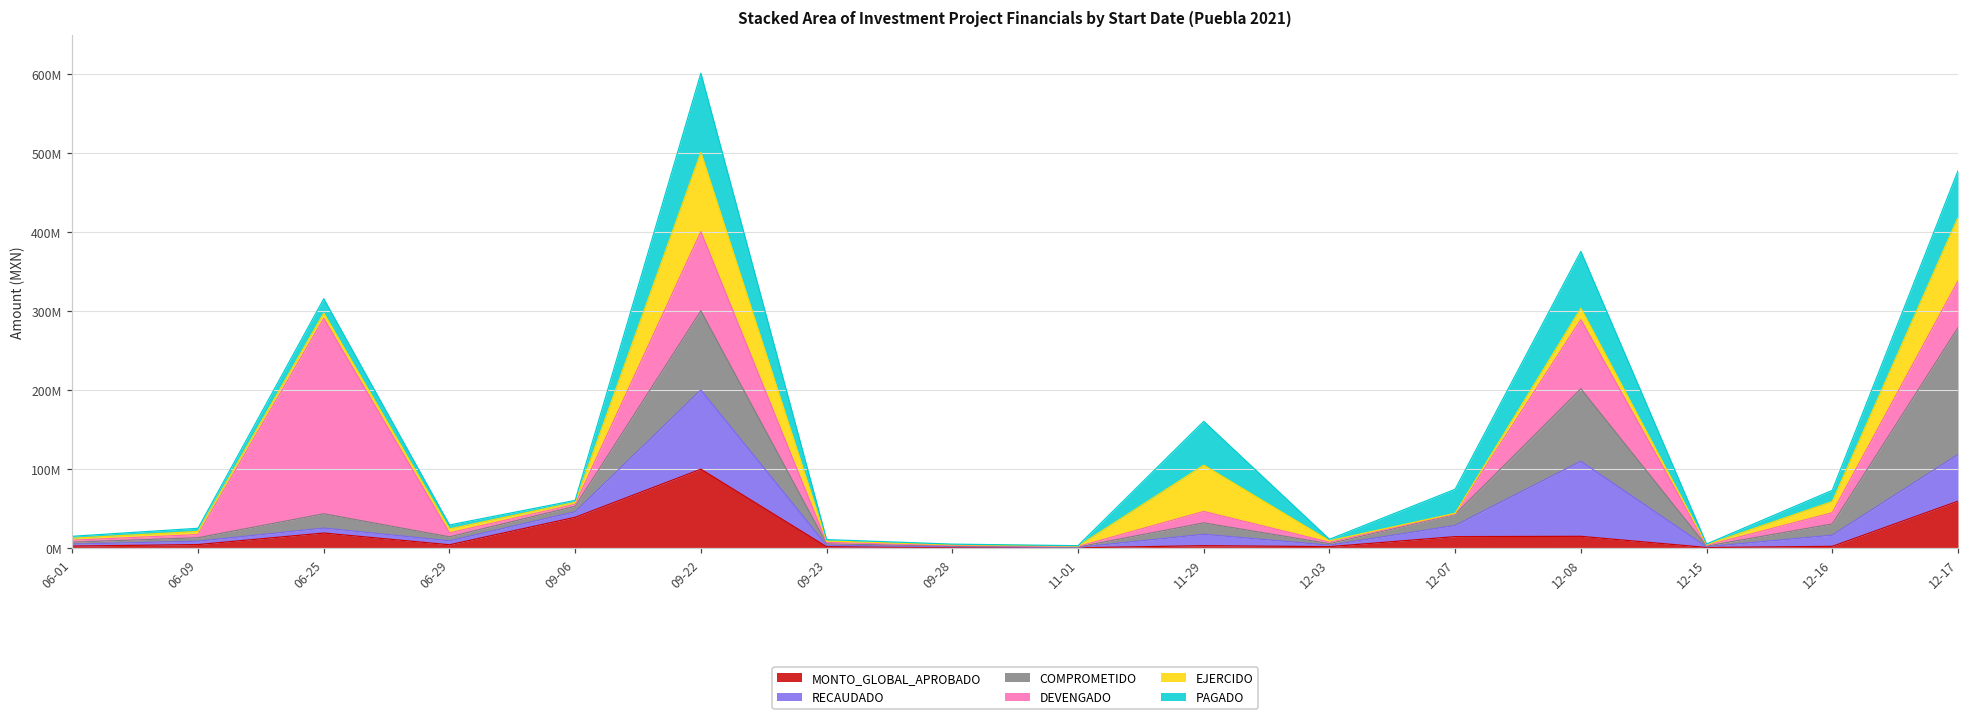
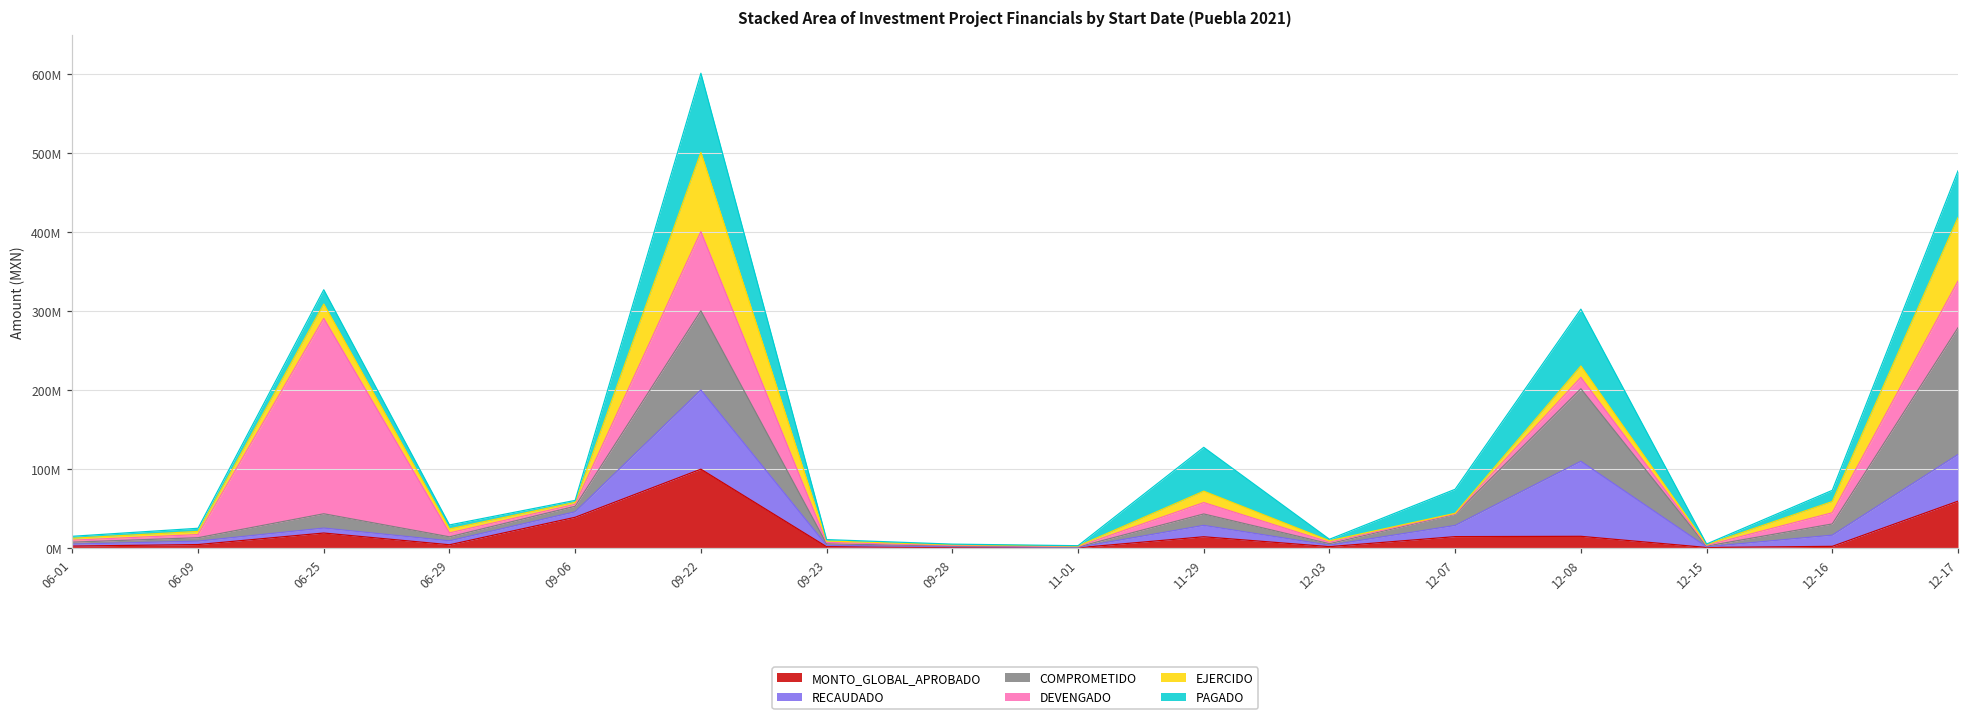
  {
    "MONTO_GLOBAL_APROBADO": {
      "06-09": 0,
      "06-25": 20000000,
      "06-29": 0,
      "09-06": 40000000,
      "09-22": 100000000,
-     "11-29": 0,
+     "11-29": 10000000,
      "12-07": 10000000,
      "12-08": 10000000,
      "12-16": 0,
      "12-17": 60000000
    },
    "RECAUDADO": {
      "06-09": 0,
      "06-25": 10000000,
      "06-29": 10000000,
      "09-06": 10000000,
      "09-22": 100000000,
      "11-29": 10000000,
      "12-07": 10000000,
      "12-08": 100000000,
      "12-16": 10000000,
      "12-17": 60000000
    },
    "COMPROMETIDO": {
      "06-09": 0,
      "06-25": 20000000,
      "06-29": 10000000,
      "09-22": 100000000,
      "11-29": 10000000,
      "12-08": 90000000,
      "12-16": 10000000,
      "12-17": 160000000
    },
    "DEVENGADO": {
      "06-09": 0,
      "06-25": 250000000,
      "06-29": 10000000,
      "09-22": 100000000,
      "11-29": 10000000,
-     "12-08": 90000000,
+     "12-08": 10000000,
      "12-16": 10000000,
      "12-17": 60000000
    },
    "EJERCIDO": {
      "06-09": 0,
-     "06-25": 10000000,
+     "06-25": 20000000,
      "06-29": 10000000,
      "09-22": 100000000,
-     "11-29": 60000000,
+     "11-29": 10000000,
      "12-08": 10000000,
      "12-16": 10000000,
      "12-17": 80000000
    },
    "PAGADO": {
      "06-09": 0,
      "06-25": 20000000,
      "06-29": 10000000,
      "09-22": 100000000,
      "11-29": 60000000,
      "12-07": 30000000,
      "12-08": 70000000,
      "12-16": 10000000,
      "12-17": 60000000
    }
  }
